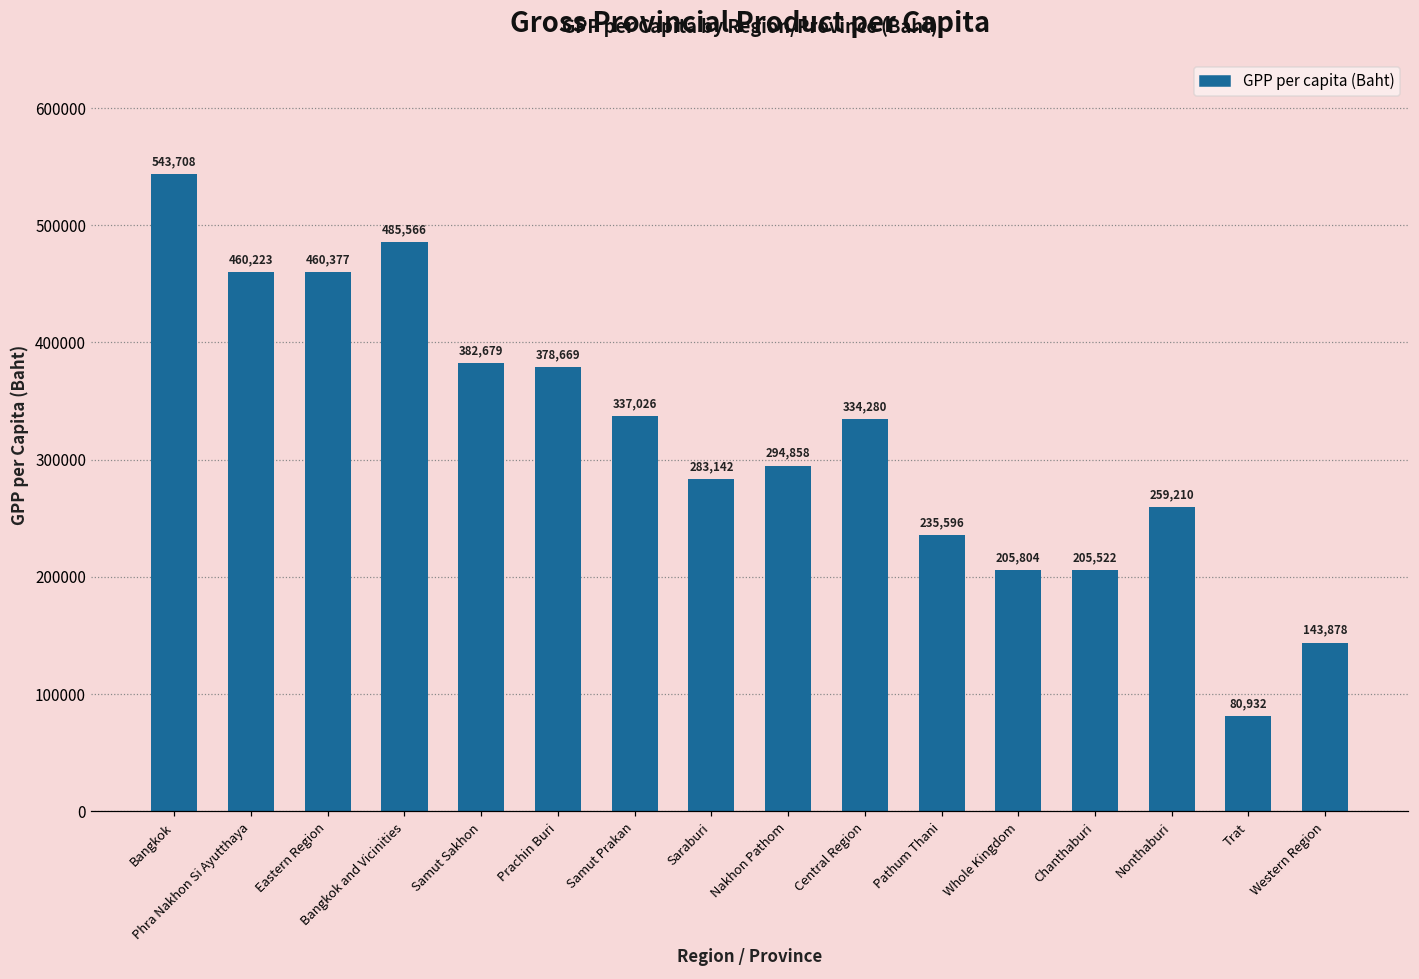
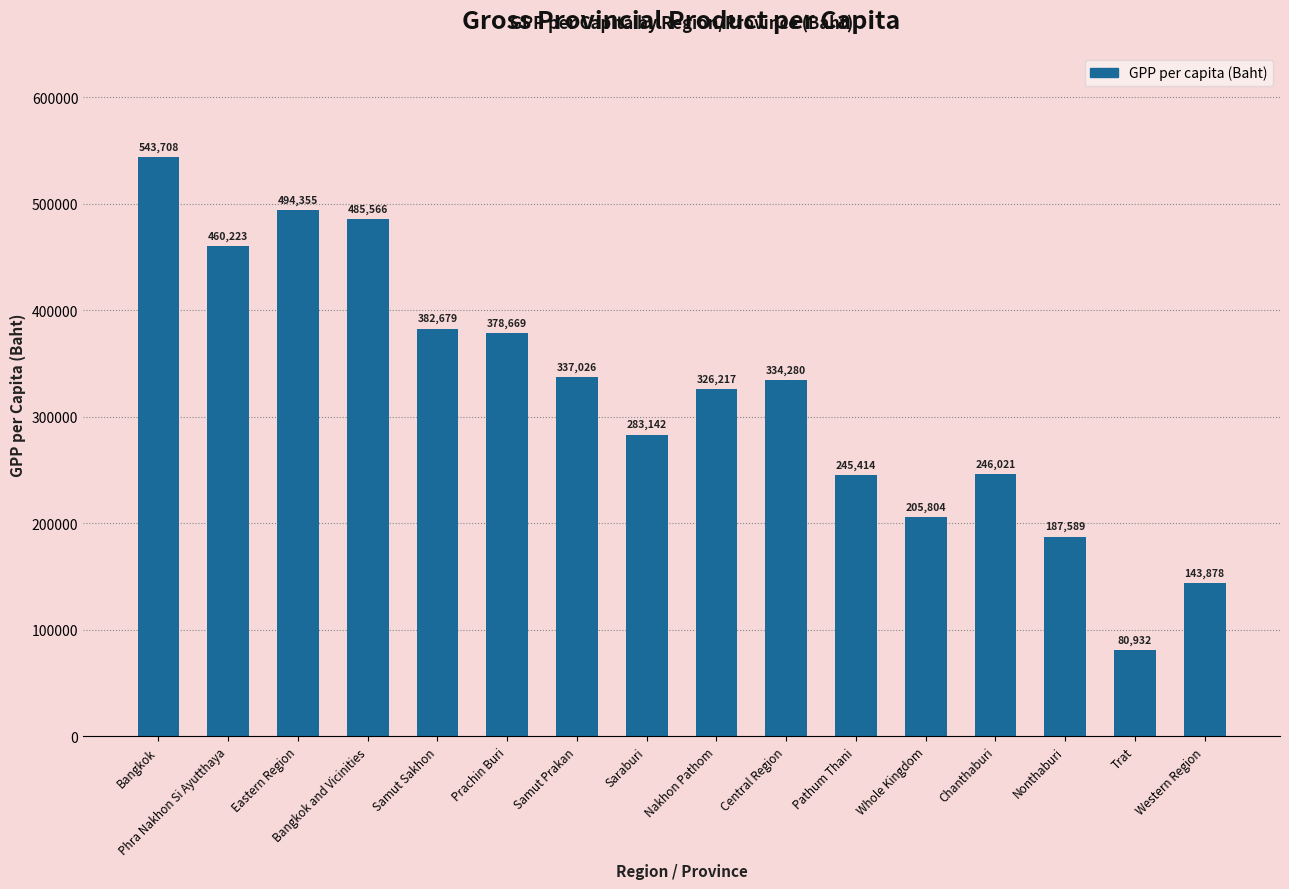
  {
    "Bangkok": "543,708",
    "Phra Nakhon Si Ayutthaya": "460,223",
-   "Eastern Region": "460,377",
+   "Eastern Region": "494,355",
    "Bangkok and Vicinities": "485,566",
    "Samut Sakhon": "382,679",
    "Prachin Buri": "378,669",
    "Samut Prakan": "337,026",
    "Saraburi": "283,142",
-   "Nakhon Pathom": "294,858",
+   "Nakhon Pathom": "326,217",
    "Central Region": "334,280",
-   "Pathum Thani": "235,596",
+   "Pathum Thani": "245,414",
    "Whole Kingdom": "205,804",
-   "Chanthaburi": "205,522",
-   "Nonthaburi": "259,210",
+   "Chanthaburi": "246,021",
+   "Nonthaburi": "187,589",
    "Trat": "80,932",
    "Western Region": "143,878"
  }
